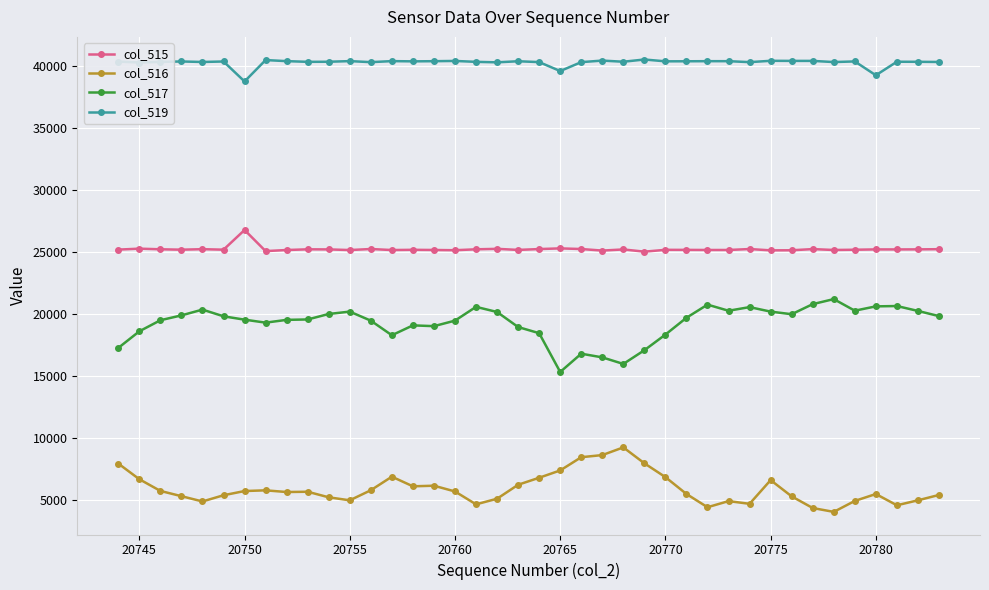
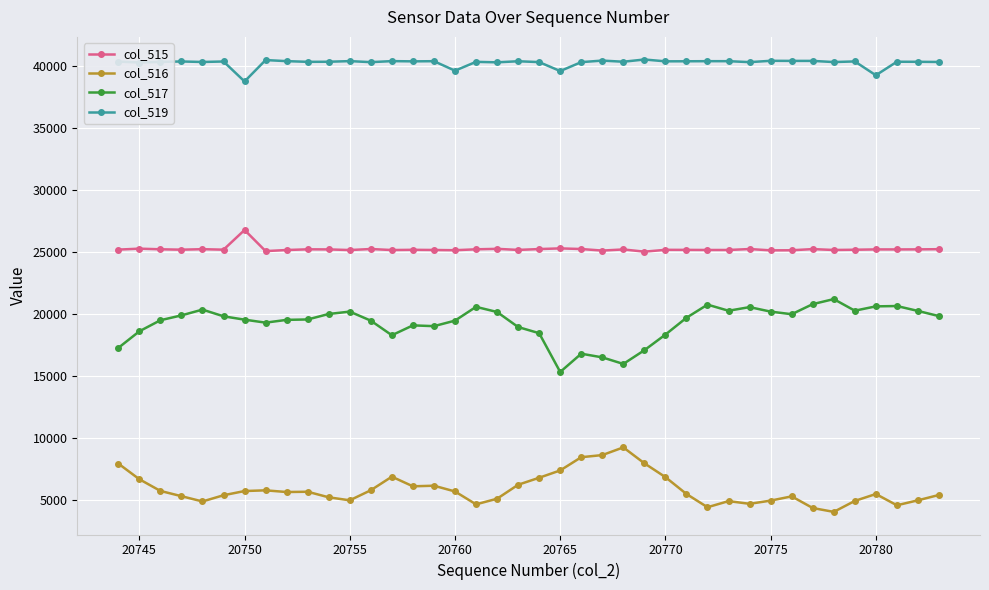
  {
    "col_515": {
      "20745": 25300,
      "20750": 26800,
      "20755": 25100,
      "20760": 25100,
      "20765": 25300,
      "20770": 25200,
      "20775": 25100,
      "20780": 25200
    },
    "col_516": {
      "20745": 6700,
      "20750": 5700,
      "20755": 5000,
      "20760": 5700,
      "20765": 7400,
      "20770": 6800,
-     "20775": 6600,
+     "20775": 4900,
      "20780": 5500
    },
    "col_517": {
      "20745": 18600,
      "20750": 19500,
      "20755": 20200,
      "20760": 19500,
      "20765": 15300,
      "20770": 18300,
      "20775": 20200,
      "20780": 20600
    },
    "col_519": {
      "20750": 38700,
      "20755": 40400,
-     "20760": 40400,
+     "20760": 39600,
      "20765": 39600,
      "20770": 40400,
      "20775": 40400,
      "20780": 39200
    }
  }
